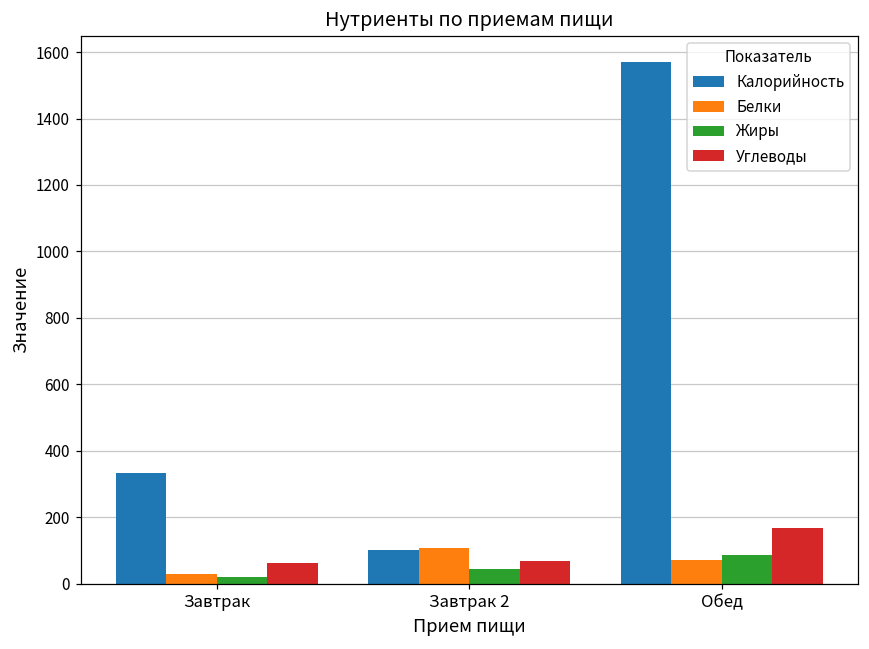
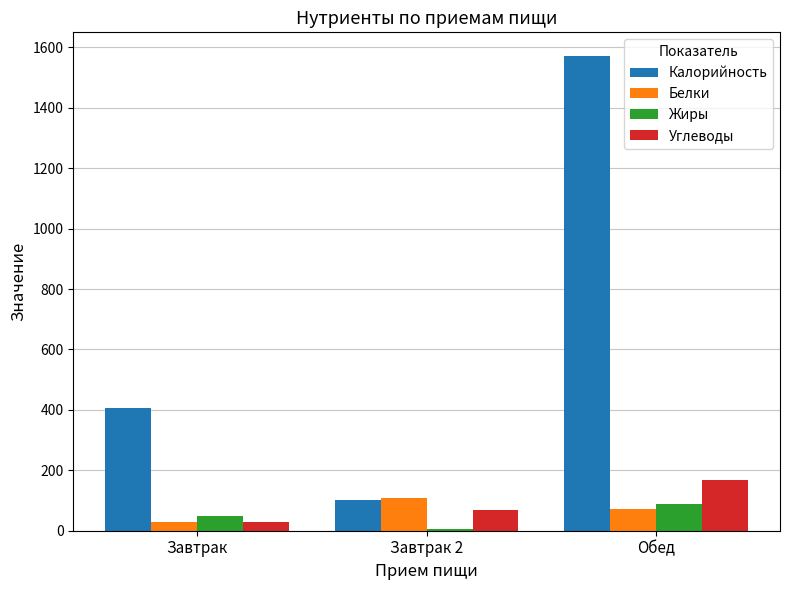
  {
    "Калорийность": {
-     "Завтрак": 330,
+     "Завтрак": 410,
      "Завтрак 2": 100,
      "Обед": 1570
    },
    "Белки": {
      "Завтрак": 30,
      "Завтрак 2": 110,
      "Обед": 70
    },
    "Жиры": {
-     "Завтрак": 20,
-     "Завтрак 2": 50,
+     "Завтрак": 50,
+     "Завтрак 2": 10,
      "Обед": 90
    },
    "Углеводы": {
-     "Завтрак": 60,
+     "Завтрак": 30,
      "Завтрак 2": 70,
      "Обед": 170
    }
  }
